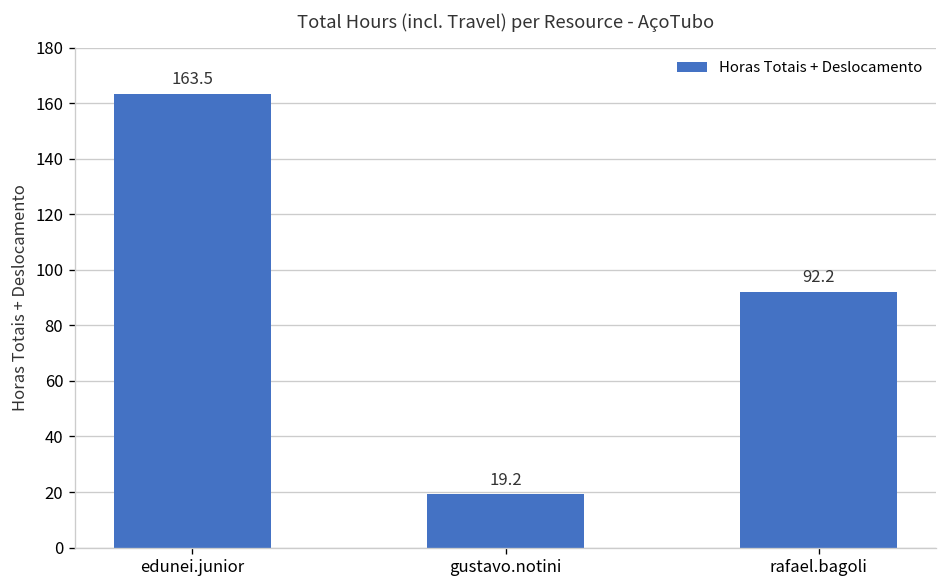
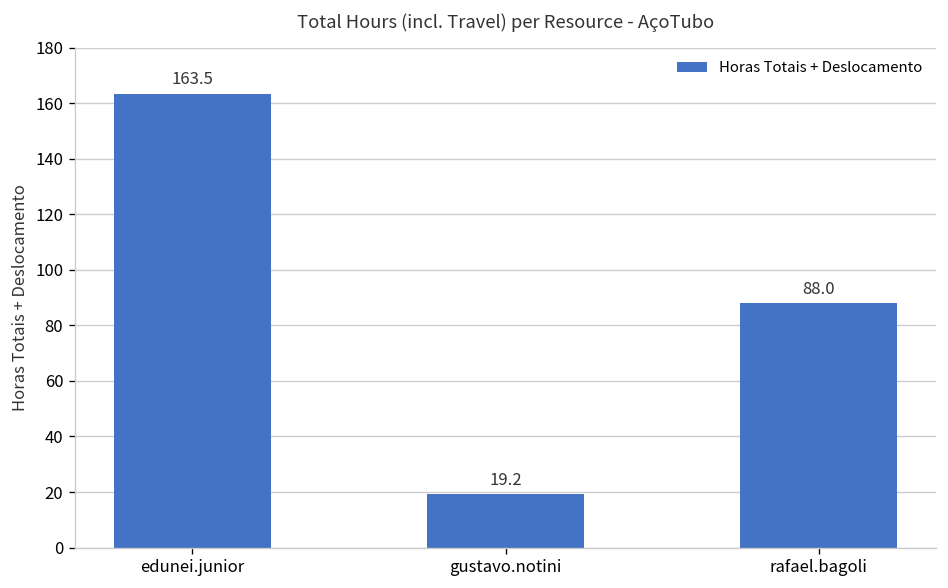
  {
    "edunei.junior": 163.5,
    "gustavo.notini": 19.2,
-   "rafael.bagoli": 92.2
+   "rafael.bagoli": 88.0
  }
